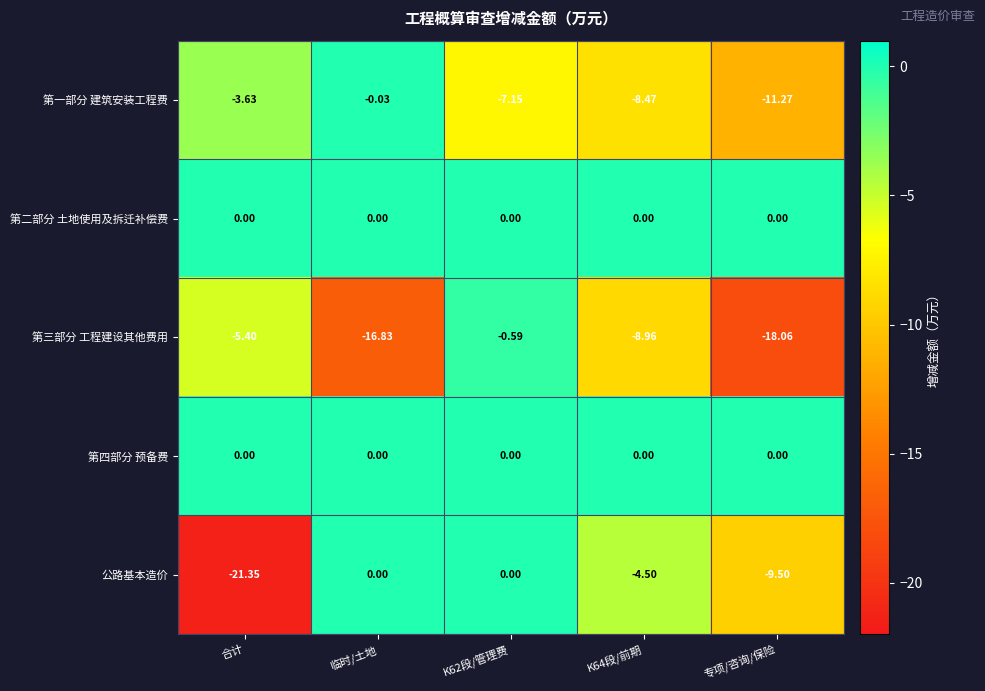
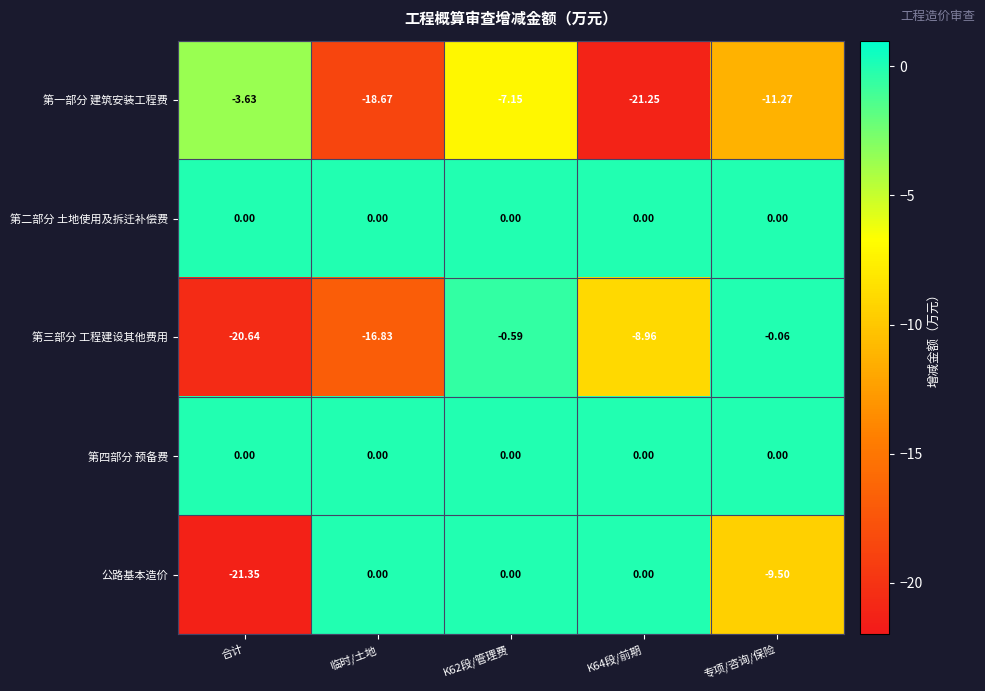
  {
    "第一部分 建筑安装工程费": {
      "合计": -3.63,
-     "临时/土地": -0.03,
+     "临时/土地": -18.67,
      "K62段/管理费": -7.15,
-     "K64段/前期": -8.47,
+     "K64段/前期": -21.25,
      "专项/咨询/保险": -11.27
    },
    "第二部分 土地使用及拆迁补偿费": {
      "合计": 0.00,
      "临时/土地": 0.00,
      "K62段/管理费": 0.00,
      "K64段/前期": 0.00,
      "专项/咨询/保险": 0.00
    },
    "第三部分 工程建设其他费用": {
-     "合计": -5.40,
+     "合计": -20.64,
      "临时/土地": -16.83,
      "K62段/管理费": -0.59,
      "K64段/前期": -8.96,
-     "专项/咨询/保险": -18.06
+     "专项/咨询/保险": -0.06
    },
    "第四部分 预备费": {
      "合计": 0.00,
      "临时/土地": 0.00,
      "K62段/管理费": 0.00,
      "K64段/前期": 0.00,
      "专项/咨询/保险": 0.00
    },
    "公路基本造价": {
      "合计": -21.35,
      "临时/土地": 0.00,
      "K62段/管理费": 0.00,
-     "K64段/前期": -4.50,
+     "K64段/前期": 0.00,
      "专项/咨询/保险": -9.50
    }
  }
